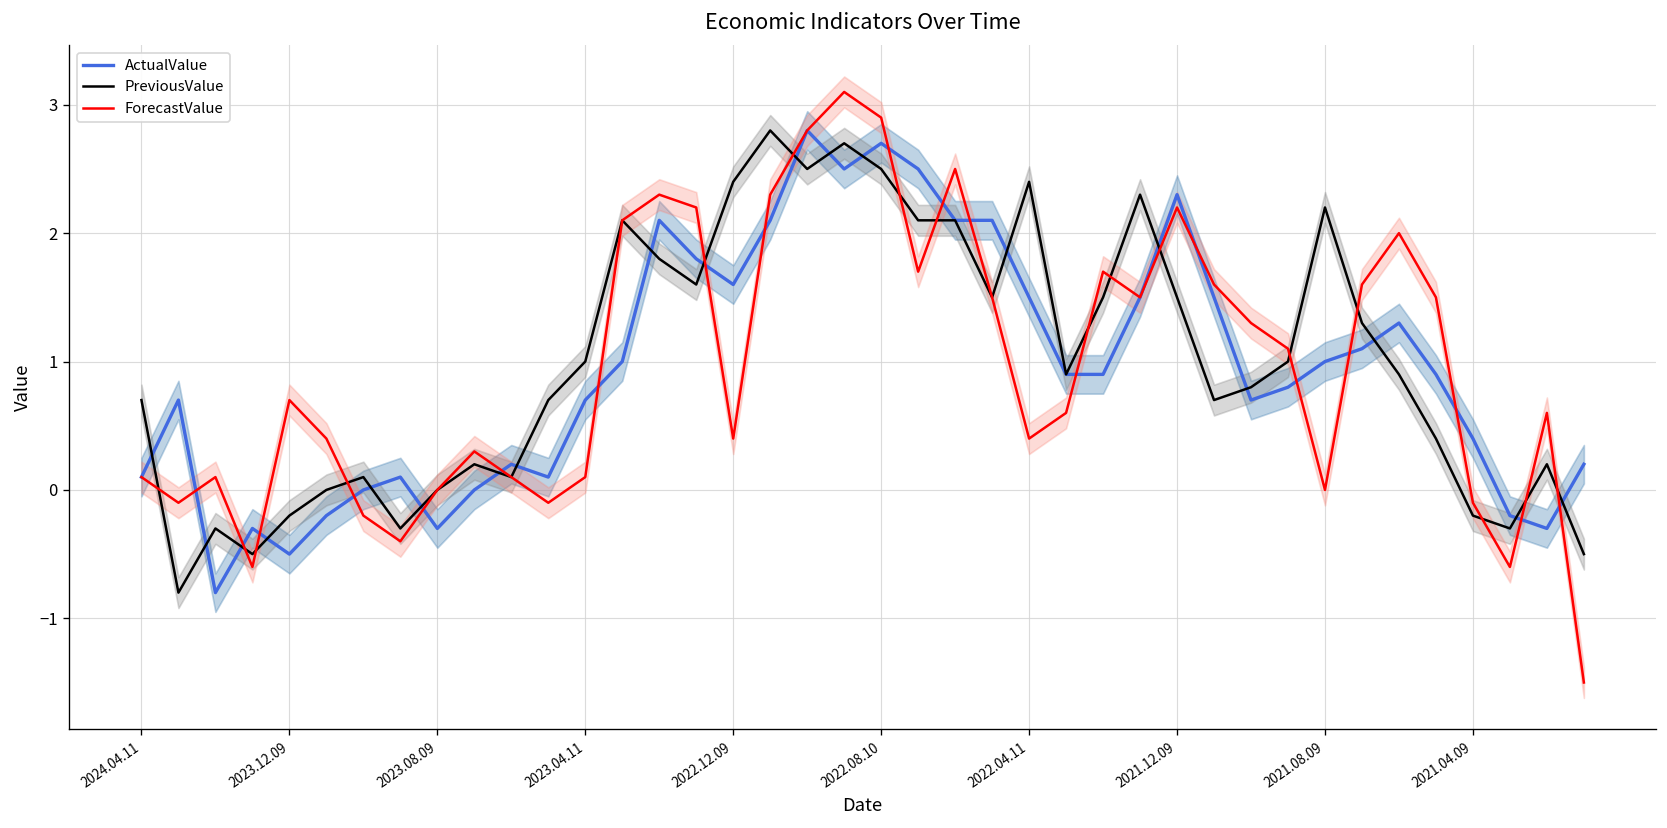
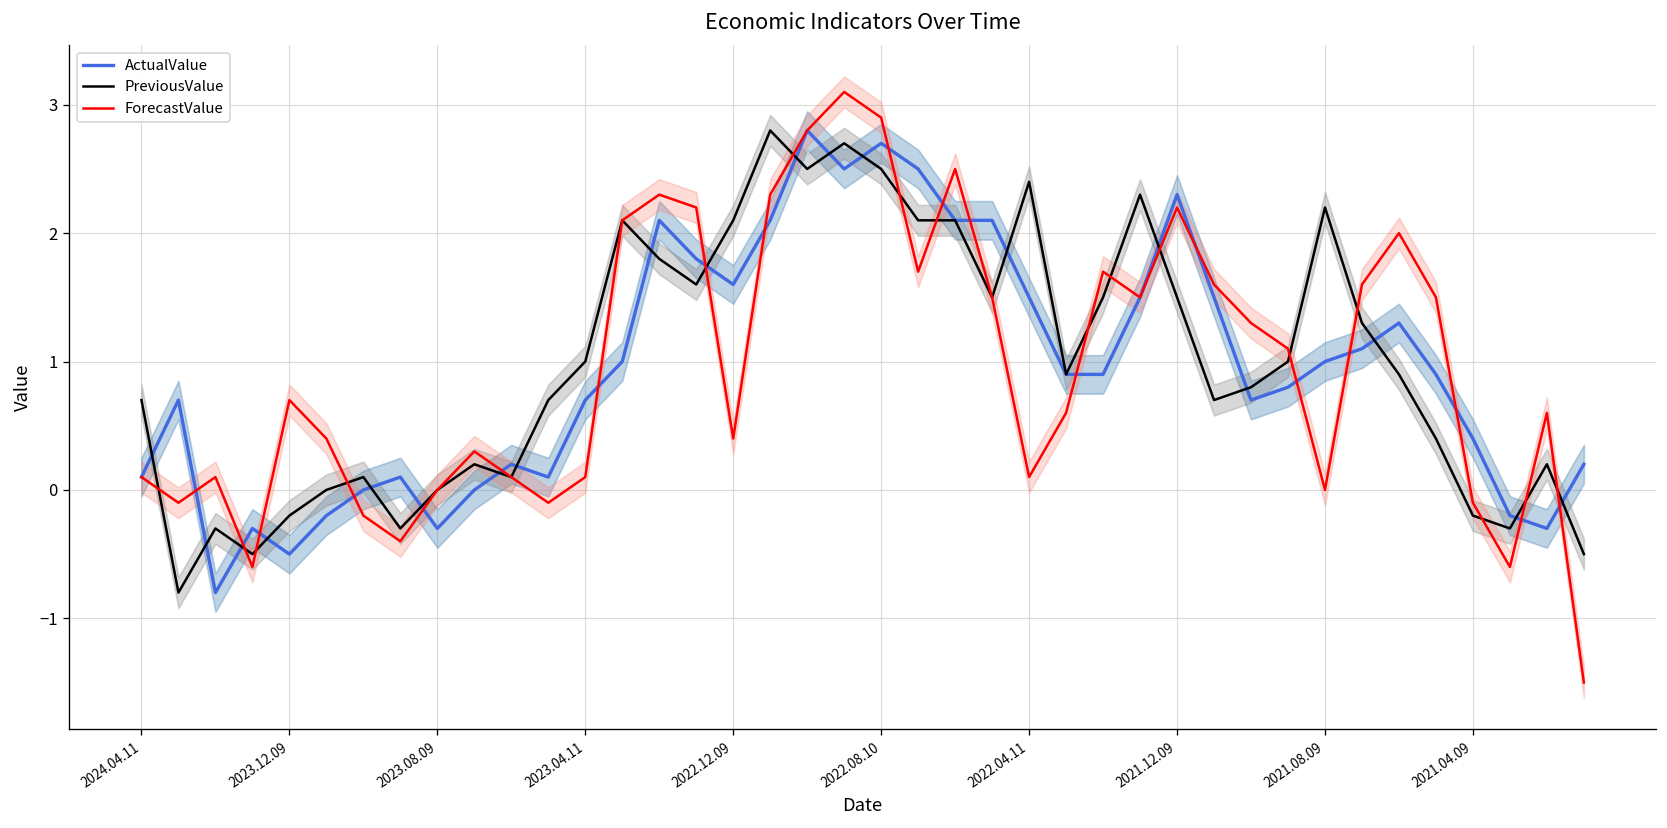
  {
    "PreviousValue": {
      "2024.04.11": 0.7,
      "2023.12.09": -0.2,
      "2023.04.11": 1.0,
-     "2022.12.09": 2.4,
+     "2022.12.09": 2.1,
      "2022.08.10": 2.5,
      "2022.04.11": 2.4,
      "2021.12.09": 1.5,
      "2021.08.09": 2.2,
      "2021.04.09": -0.2
    },
    "ForecastValue": {
      "2023.12.09": 0.7,
      "2023.04.11": 0.1,
      "2022.12.09": 0.4,
      "2022.08.10": 2.9,
-     "2022.04.11": 0.4,
+     "2022.04.11": 0.1,
      "2021.12.09": 2.2,
      "2021.08.09": 0.0
    }
  }
